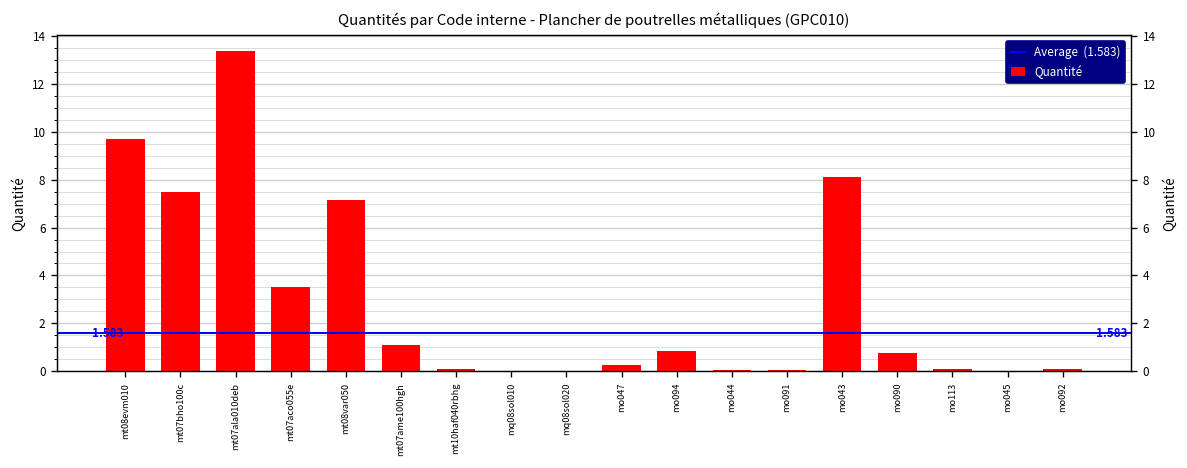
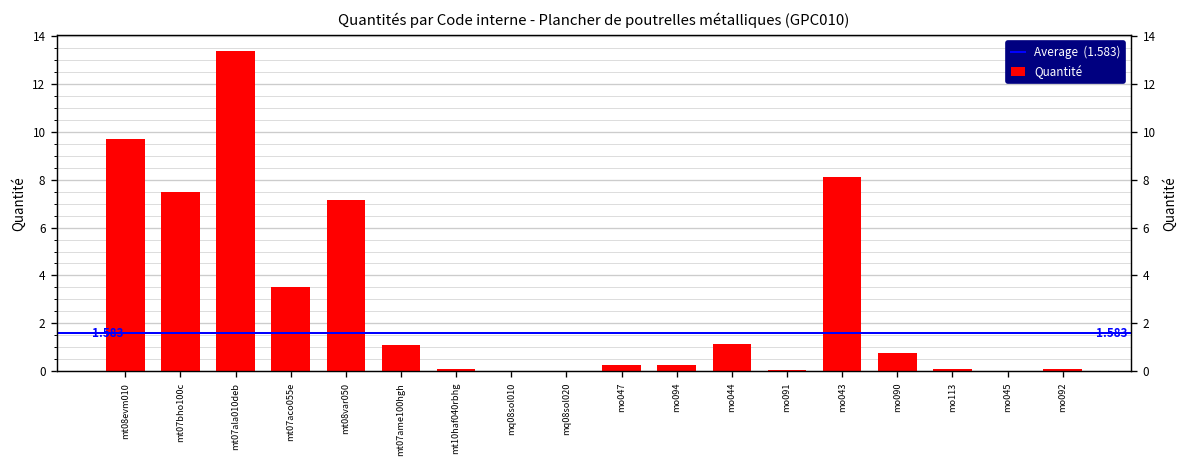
  {
    "mt07bho100c": 7.5,
    "mt07ala010deb": 13.4,
    "mt07aco055e": 3.5,
    "mt08var050": 7.1,
    "mt07ame100hgh": 1.1,
    "mo047": 0.3,
-   "mo094": 0.8,
-   "mo044": 0.1,
+   "mo094": 0.3,
+   "mo044": 1.1,
    "mo043": 8.1,
    "mo090": 0.7
  }
